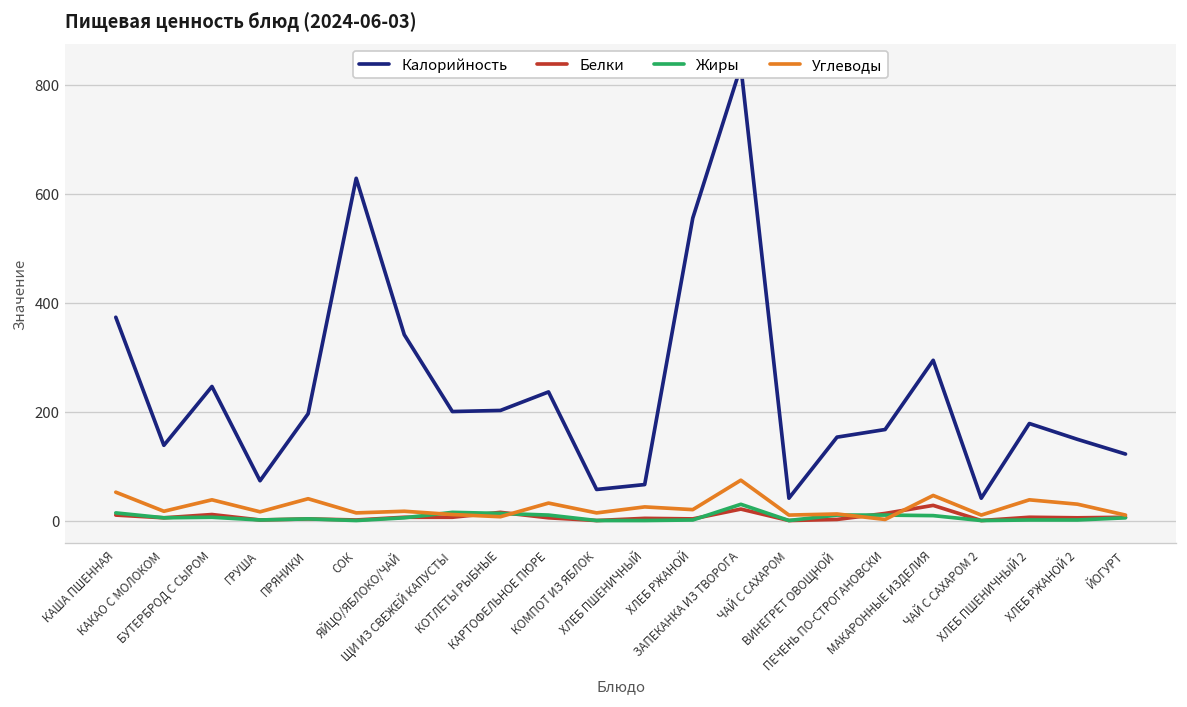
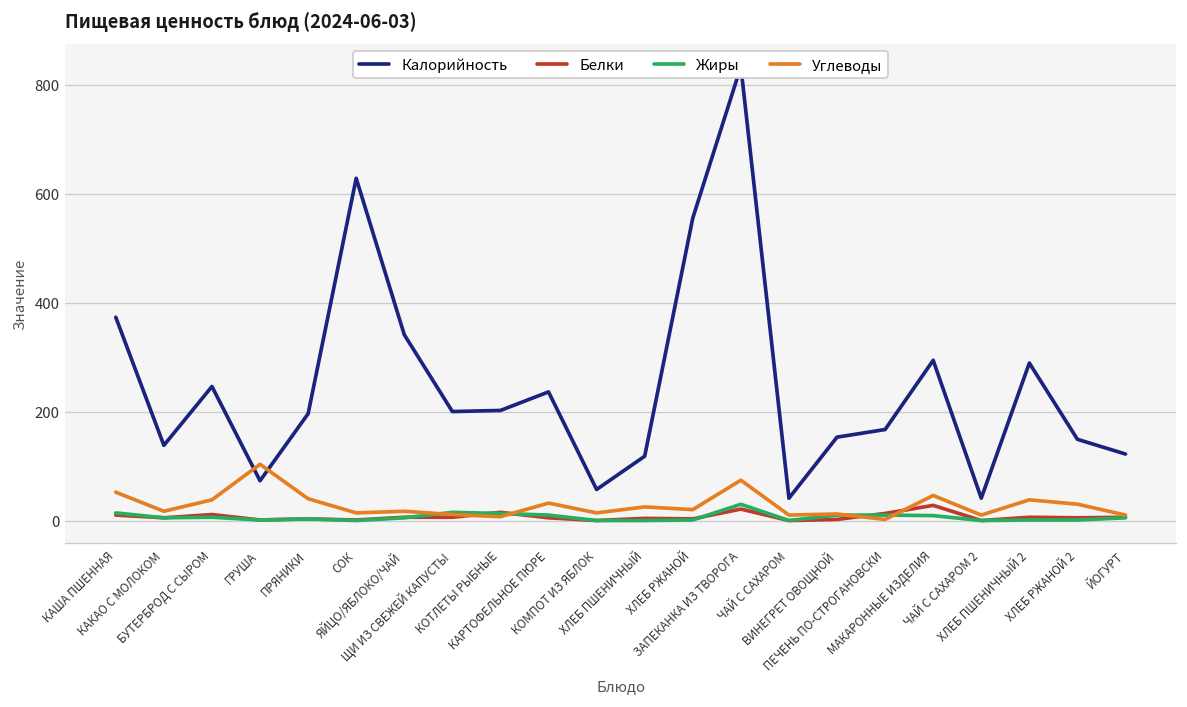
  {
    "Калорийность": {
      "КАША ПШЕННАЯ": 370,
      "КАКАО С МОЛОКОМ": 140,
      "БУТЕРБРОД С СЫРОМ": 250,
      "ГРУША": 70,
      "ПРЯНИКИ": 200,
      "СОК": 630,
      "ЯЙЦО/ЯБЛОКО/ЧАЙ": 340,
      "ЩИ ИЗ СВЕЖЕЙ КАПУСТЫ": 200,
      "КОТЛЕТЫ РЫБНЫЕ": 200,
      "КАРТОФЕЛЬНОЕ ПЮРЕ": 240,
      "КОМПОТ ИЗ ЯБЛОК": 60,
-     "ХЛЕБ ПШЕНИЧНЫЙ": 70,
+     "ХЛЕБ ПШЕНИЧНЫЙ": 120,
      "ХЛЕБ РЖАНОЙ": 560,
      "ЧАЙ С САХАРОМ": 40,
      "ВИНЕГРЕТ ОВОЩНОЙ": 150,
      "ПЕЧЕНЬ ПО-СТРОГАНОВСКИ": 170,
      "МАКАРОННЫЕ ИЗДЕЛИЯ": 290,
      "ЧАЙ С САХАРОМ 2": 40,
-     "ХЛЕБ ПШЕНИЧНЫЙ 2": 180,
+     "ХЛЕБ ПШЕНИЧНЫЙ 2": 290,
      "ХЛЕБ РЖАНОЙ 2": 150,
      "ЙОГУРТ": 120
    },
    "Белки": {
      "ЗАПЕКАНКА ИЗ ТВОРОГА": 20,
      "ВИНЕГРЕТ ОВОЩНОЙ": 0,
      "МАКАРОННЫЕ ИЗДЕЛИЯ": 30
    },
    "Жиры": {
      "ЗАПЕКАНКА ИЗ ТВОРОГА": 30,
      "МАКАРОННЫЕ ИЗДЕЛИЯ": 10
    },
    "Углеводы": {
      "КАША ПШЕННАЯ": 50,
      "КАКАО С МОЛОКОМ": 20,
      "БУТЕРБРОД С СЫРОМ": 40,
-     "ГРУША": 20,
+     "ГРУША": 100,
      "ПРЯНИКИ": 40,
      "СОК": 10,
      "ЯЙЦО/ЯБЛОКО/ЧАЙ": 20,
      "КОТЛЕТЫ РЫБНЫЕ": 10,
      "КАРТОФЕЛЬНОЕ ПЮРЕ": 30,
      "КОМПОТ ИЗ ЯБЛОК": 10,
      "ХЛЕБ ПШЕНИЧНЫЙ": 30,
      "ХЛЕБ РЖАНОЙ": 20,
      "ЗАПЕКАНКА ИЗ ТВОРОГА": 70,
      "ЧАЙ С САХАРОМ": 10,
      "ПЕЧЕНЬ ПО-СТРОГАНОВСКИ": 0,
      "МАКАРОННЫЕ ИЗДЕЛИЯ": 50,
      "ЧАЙ С САХАРОМ 2": 10,
      "ХЛЕБ ПШЕНИЧНЫЙ 2": 40,
      "ХЛЕБ РЖАНОЙ 2": 30
    }
  }
